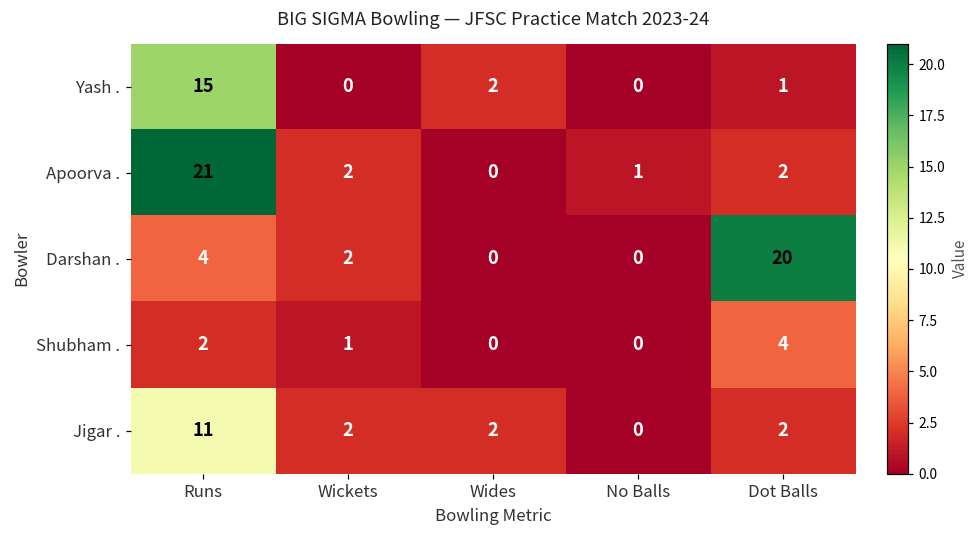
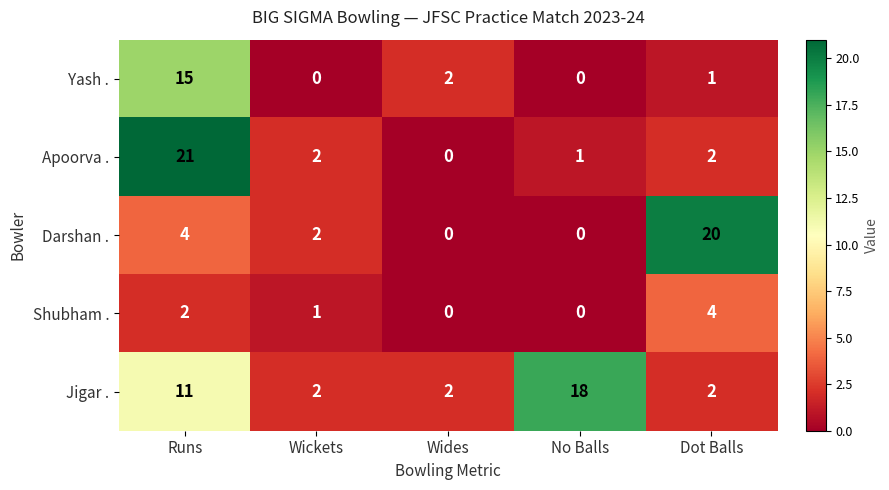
  {
    "Yash .": {
      "Runs": 15,
      "Wickets": 0,
      "Wides": 2,
      "No Balls": 0,
      "Dot Balls": 1
    },
    "Apoorva .": {
      "Runs": 21,
      "Wickets": 2,
      "Wides": 0,
      "No Balls": 1,
      "Dot Balls": 2
    },
    "Darshan .": {
      "Runs": 4,
      "Wickets": 2,
      "Wides": 0,
      "No Balls": 0,
      "Dot Balls": 20
    },
    "Shubham .": {
      "Runs": 2,
      "Wickets": 1,
      "Wides": 0,
      "No Balls": 0,
      "Dot Balls": 4
    },
    "Jigar .": {
      "Runs": 11,
      "Wickets": 2,
      "Wides": 2,
-     "No Balls": 0,
+     "No Balls": 18,
      "Dot Balls": 2
    }
  }
